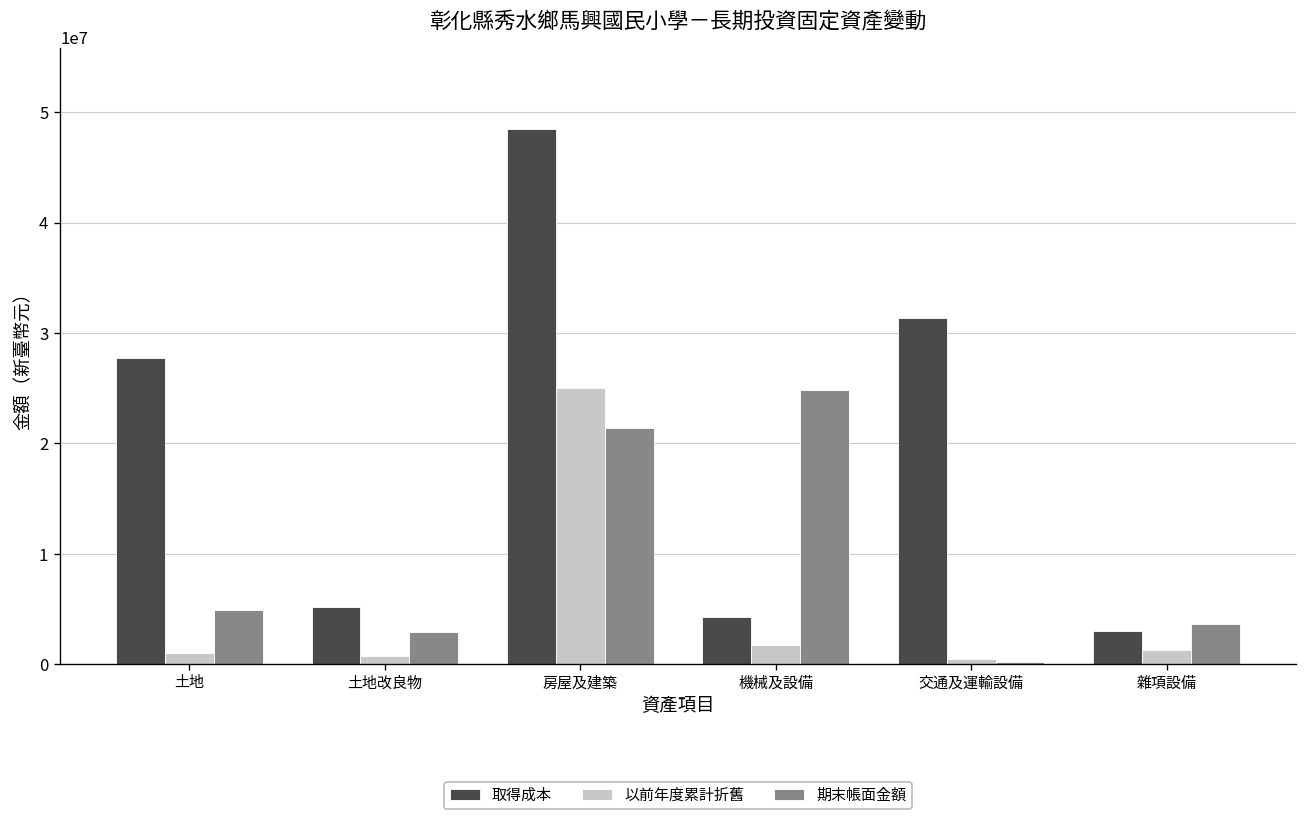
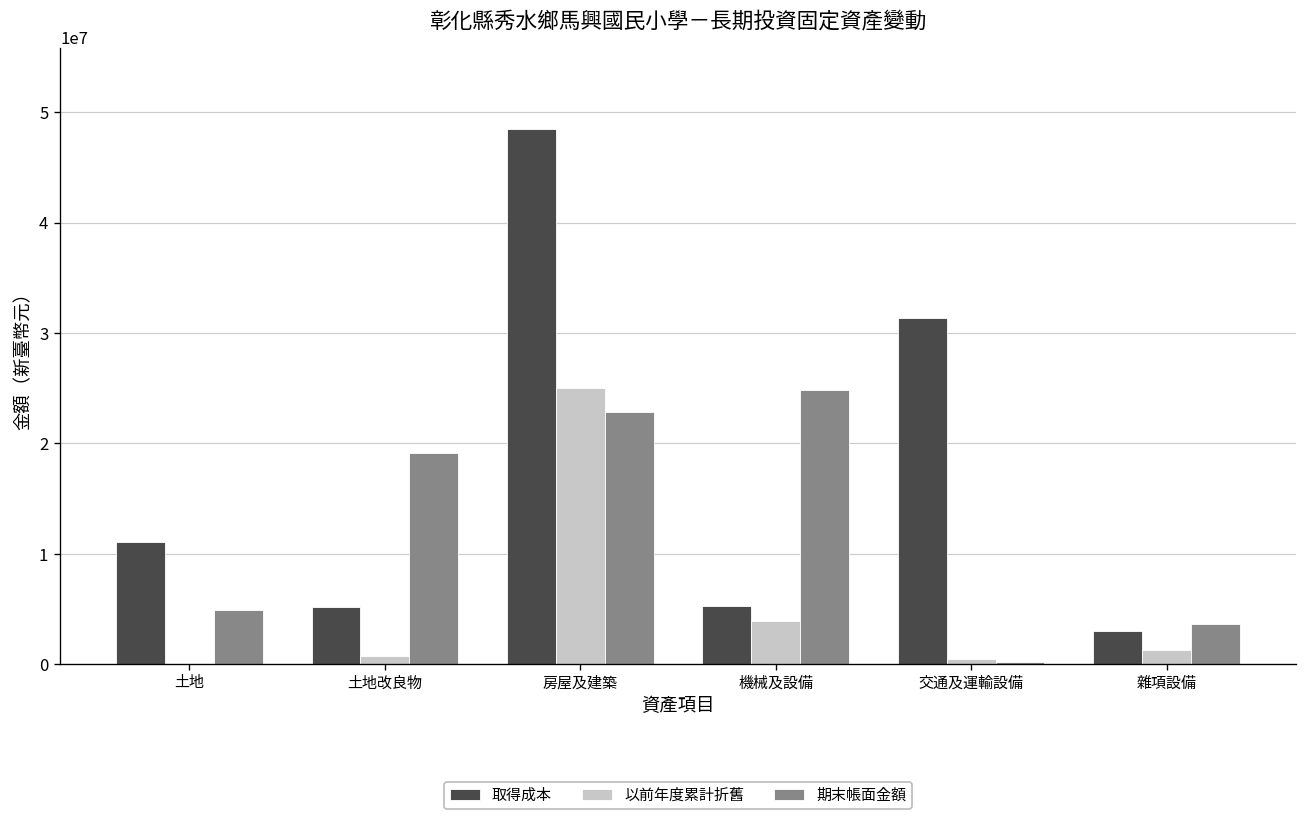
  {
    "取得成本": {
-     "土地": 28000000,
+     "土地": 11000000,
      "土地改良物": 5000000,
      "房屋及建築": 48000000,
-     "機械及設備": 4000000,
+     "機械及設備": 5000000,
      "交通及運輸設備": 31000000,
      "雜項設備": 3000000
    },
    "以前年度累計折舊": {
-     "土地": 1000000,
+     "土地": 0,
      "土地改良物": 1000000,
      "房屋及建築": 25000000,
-     "機械及設備": 2000000,
+     "機械及設備": 4000000,
      "交通及運輸設備": 0,
      "雜項設備": 1000000
    },
    "期末帳面金額": {
      "土地": 5000000,
-     "土地改良物": 3000000,
-     "房屋及建築": 21000000,
+     "土地改良物": 19000000,
+     "房屋及建築": 23000000,
      "機械及設備": 25000000,
      "雜項設備": 4000000
    }
  }
